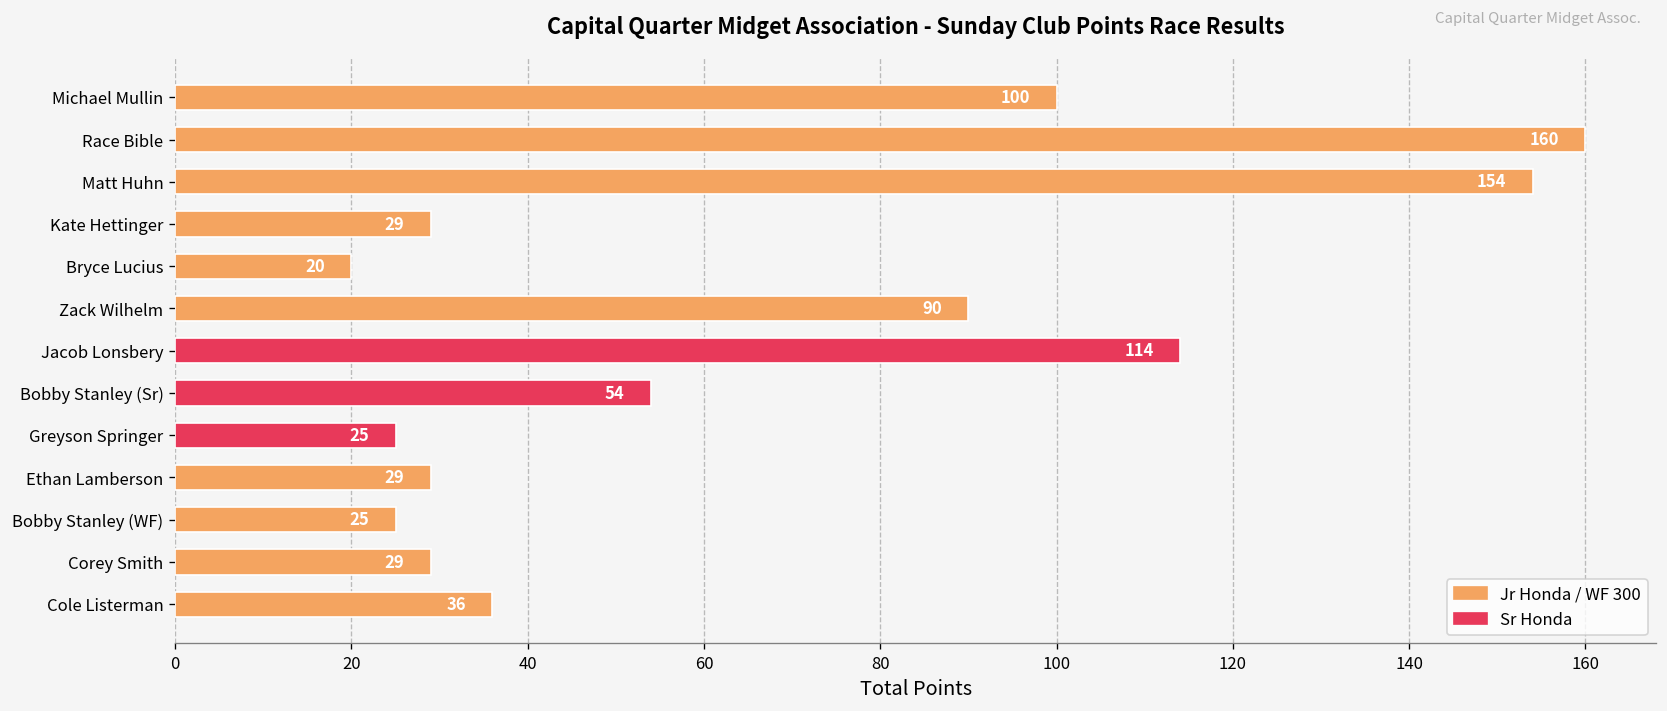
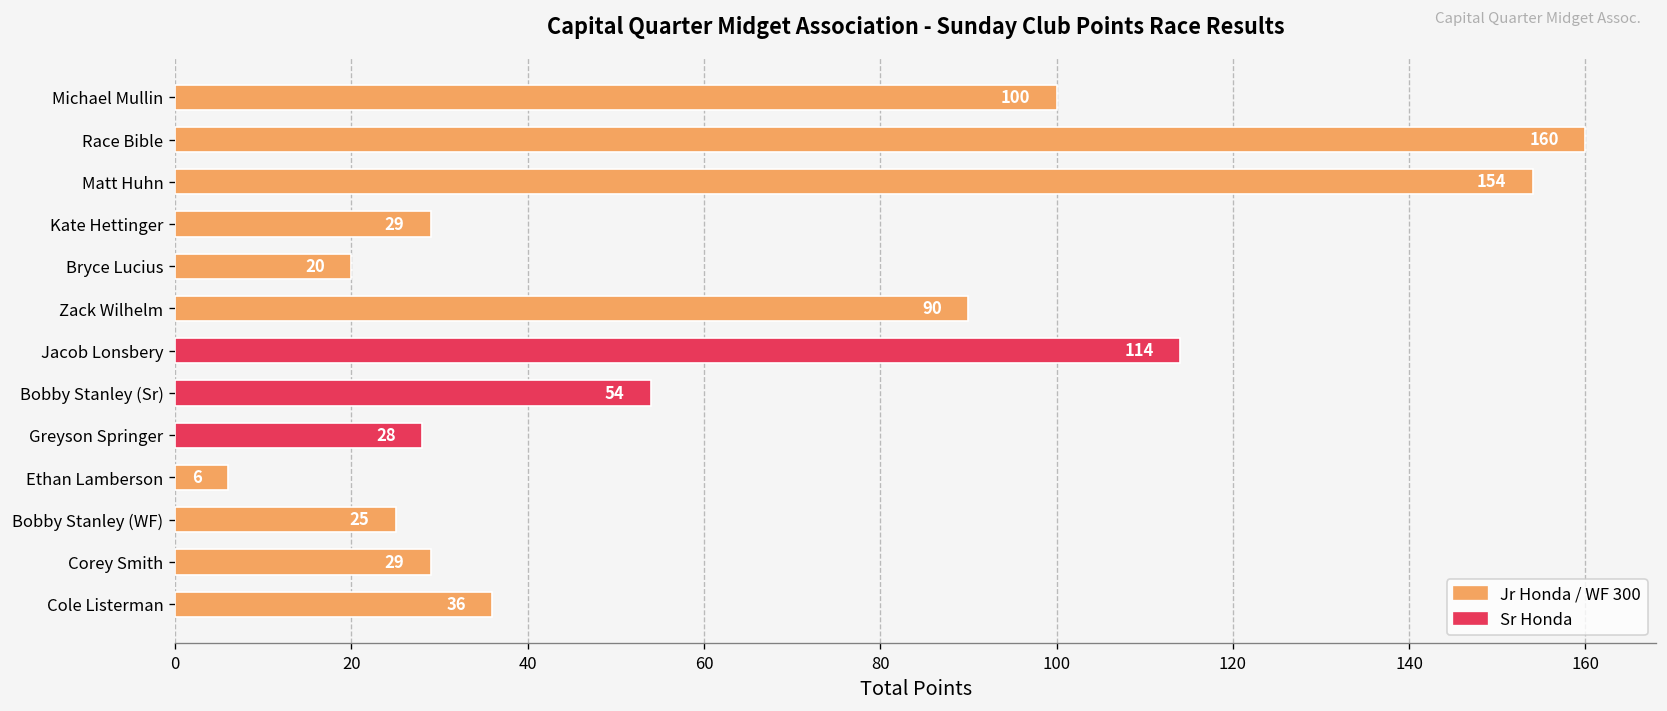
  {
    "Michael Mullin": 100,
    "Race Bible": 160,
    "Matt Huhn": 154,
    "Kate Hettinger": 29,
    "Bryce Lucius": 20,
    "Zack Wilhelm": 90,
    "Jacob Lonsbery": 114,
    "Bobby Stanley (Sr)": 54,
-   "Greyson Springer": 25,
-   "Ethan Lamberson": 29,
+   "Greyson Springer": 28,
+   "Ethan Lamberson": 6,
    "Bobby Stanley (WF)": 25,
    "Corey Smith": 29,
    "Cole Listerman": 36
  }
